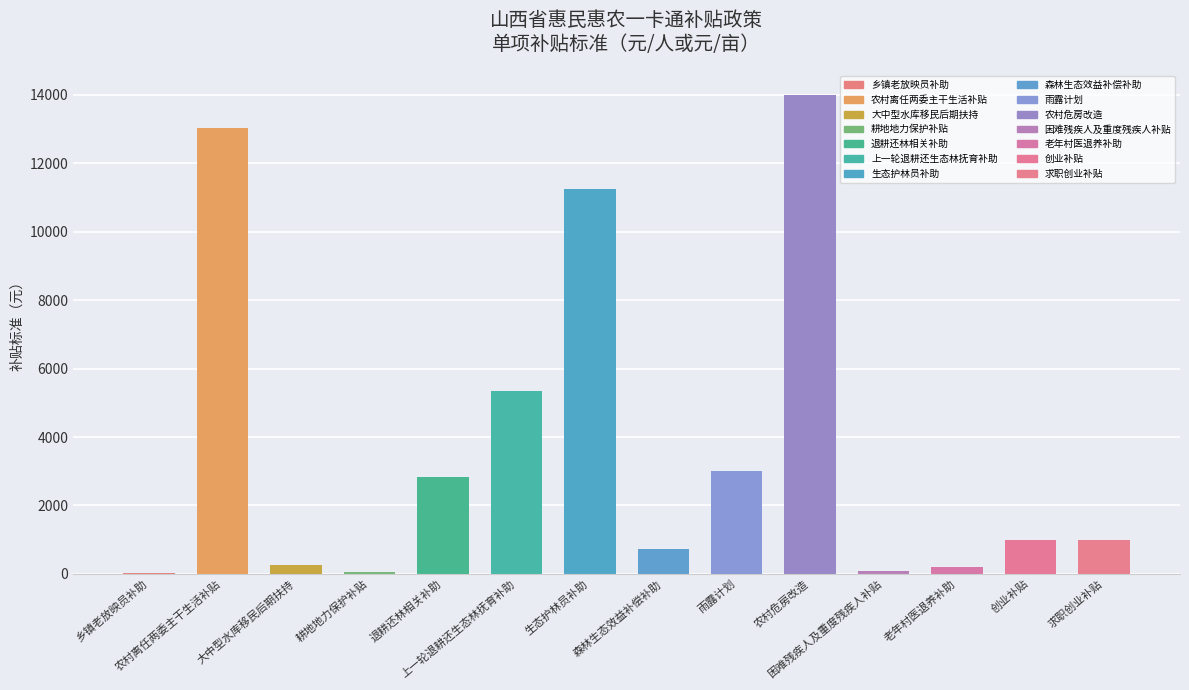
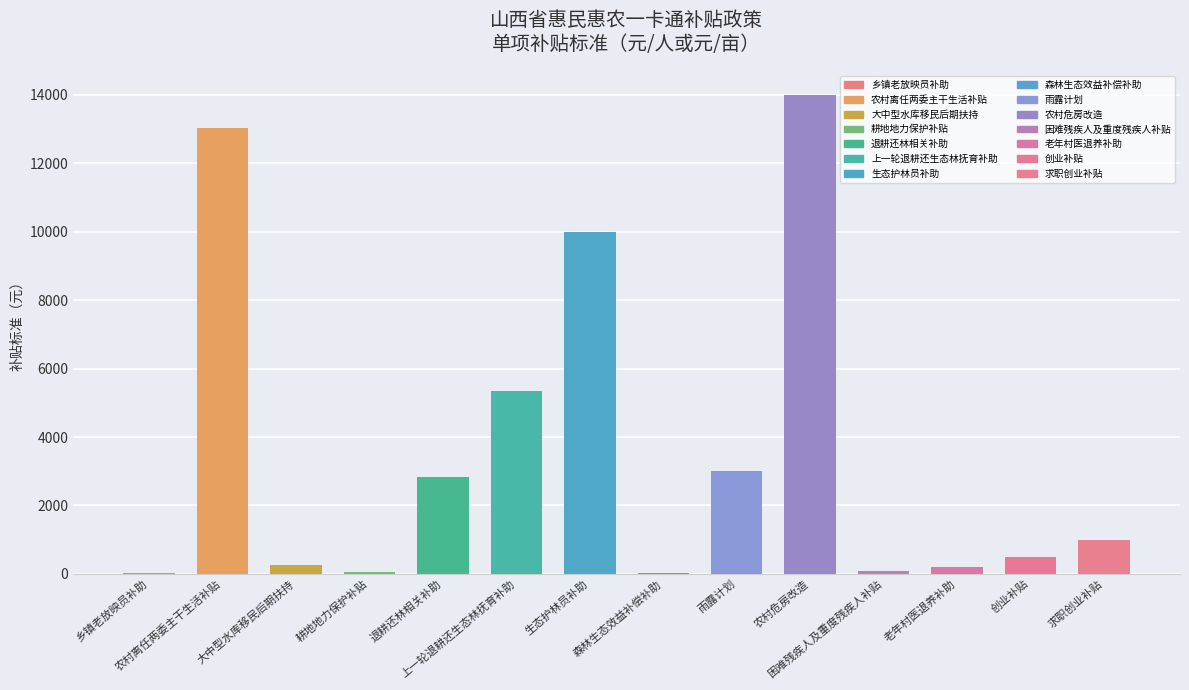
  {
    "农村离任两委主干生活补贴": 13000,
    "大中型水库移民后期扶持": 300,
    "退耕还林相关补助": 2800,
    "上一轮退耕还生态林抚育补助": 5400,
-   "生态护林员补助": 11300,
-   "森林生态效益补偿补助": 700,
+   "生态护林员补助": 10000,
+   "森林生态效益补偿补助": 0,
    "雨露计划": 3000,
    "农村危房改造": 14000,
    "困难残疾人及重度残疾人补贴": 100,
    "老年村医退养补助": 200,
-   "创业补贴": 1000,
+   "创业补贴": 500,
    "求职创业补贴": 1000
  }
